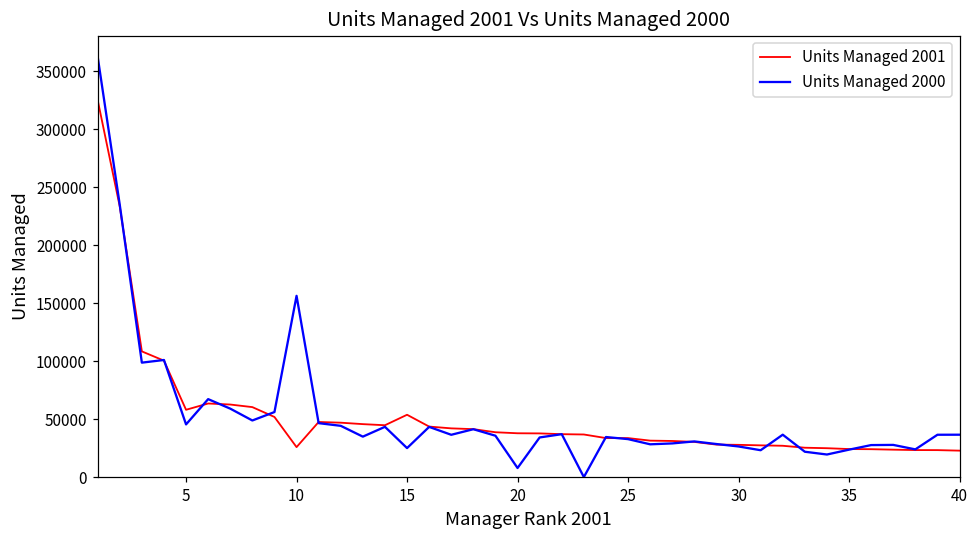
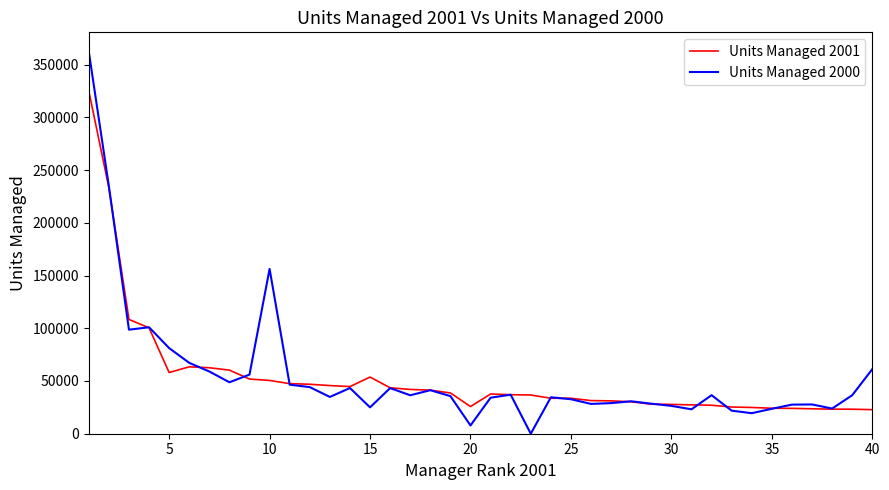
  {
    "Units Managed 2001": {
      "5": 58000,
-     "10": 26000,
+     "10": 51000,
      "15": 54000,
-     "20": 38000,
+     "20": 26000,
      "40": 23000
    },
    "Units Managed 2000": {
-     "5": 45000,
+     "5": 81000,
      "10": 156000,
      "15": 25000,
      "20": 8000,
-     "40": 37000
+     "40": 61000
    }
  }
